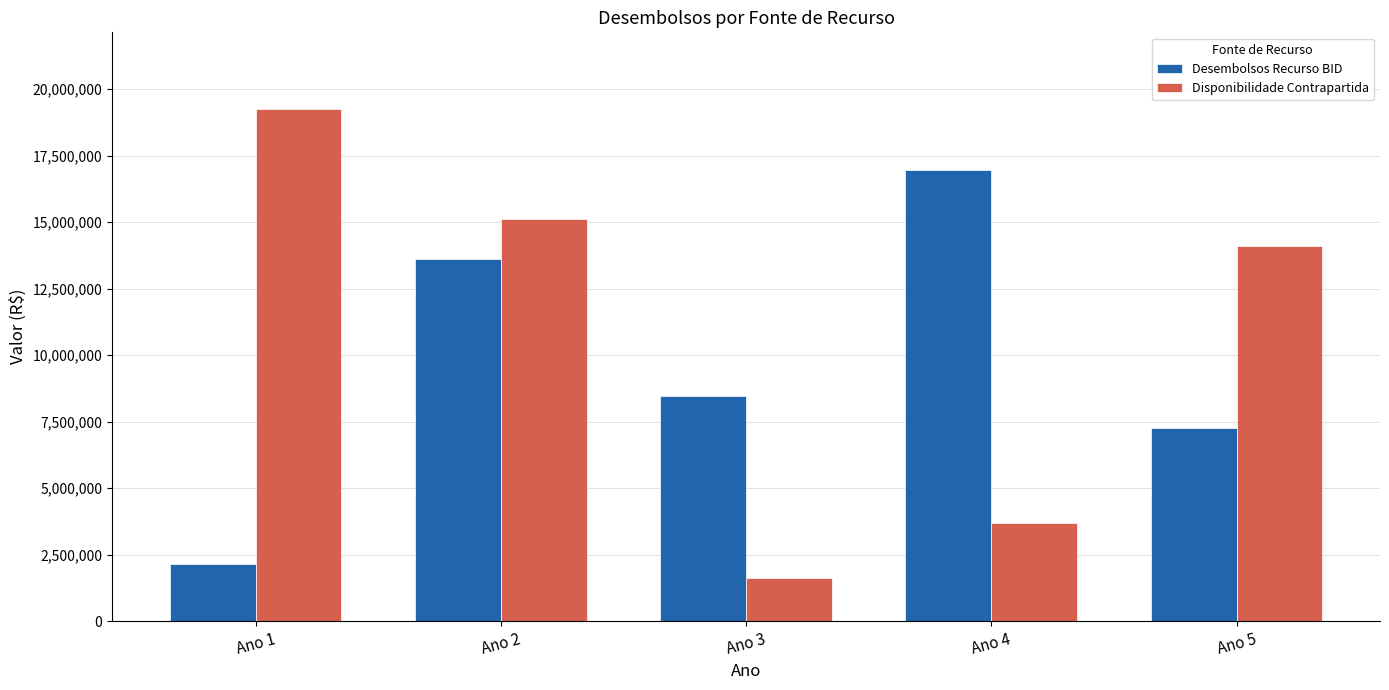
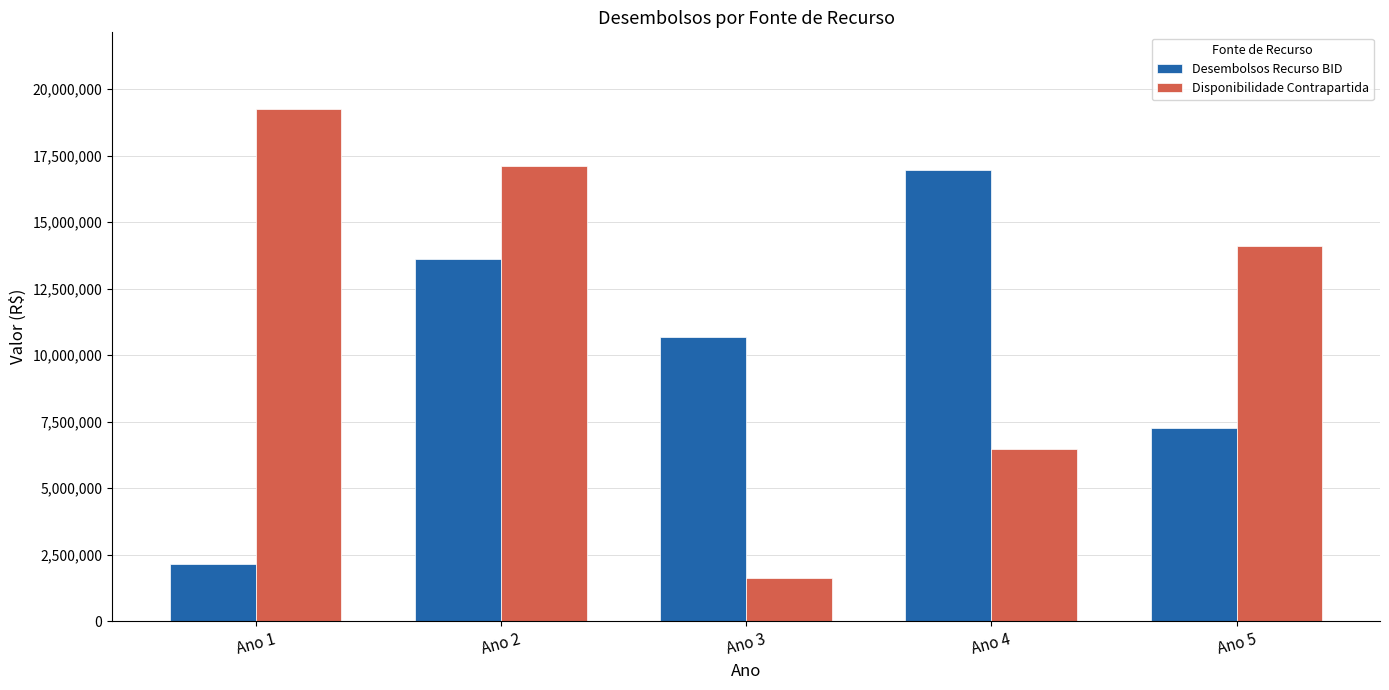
  {
    "Desembolsos Recurso BID": {
      "Ano 1": "2,100,000",
      "Ano 2": "13,600,000",
-     "Ano 3": "8,500,000",
+     "Ano 3": "10,700,000",
      "Ano 4": "16,900,000",
      "Ano 5": "7,300,000"
    },
    "Disponibilidade Contrapartida": {
      "Ano 1": "19,200,000",
-     "Ano 2": "15,100,000",
+     "Ano 2": "17,100,000",
      "Ano 3": "1,600,000",
-     "Ano 4": "3,700,000",
+     "Ano 4": "6,500,000",
      "Ano 5": "14,100,000"
    }
  }
